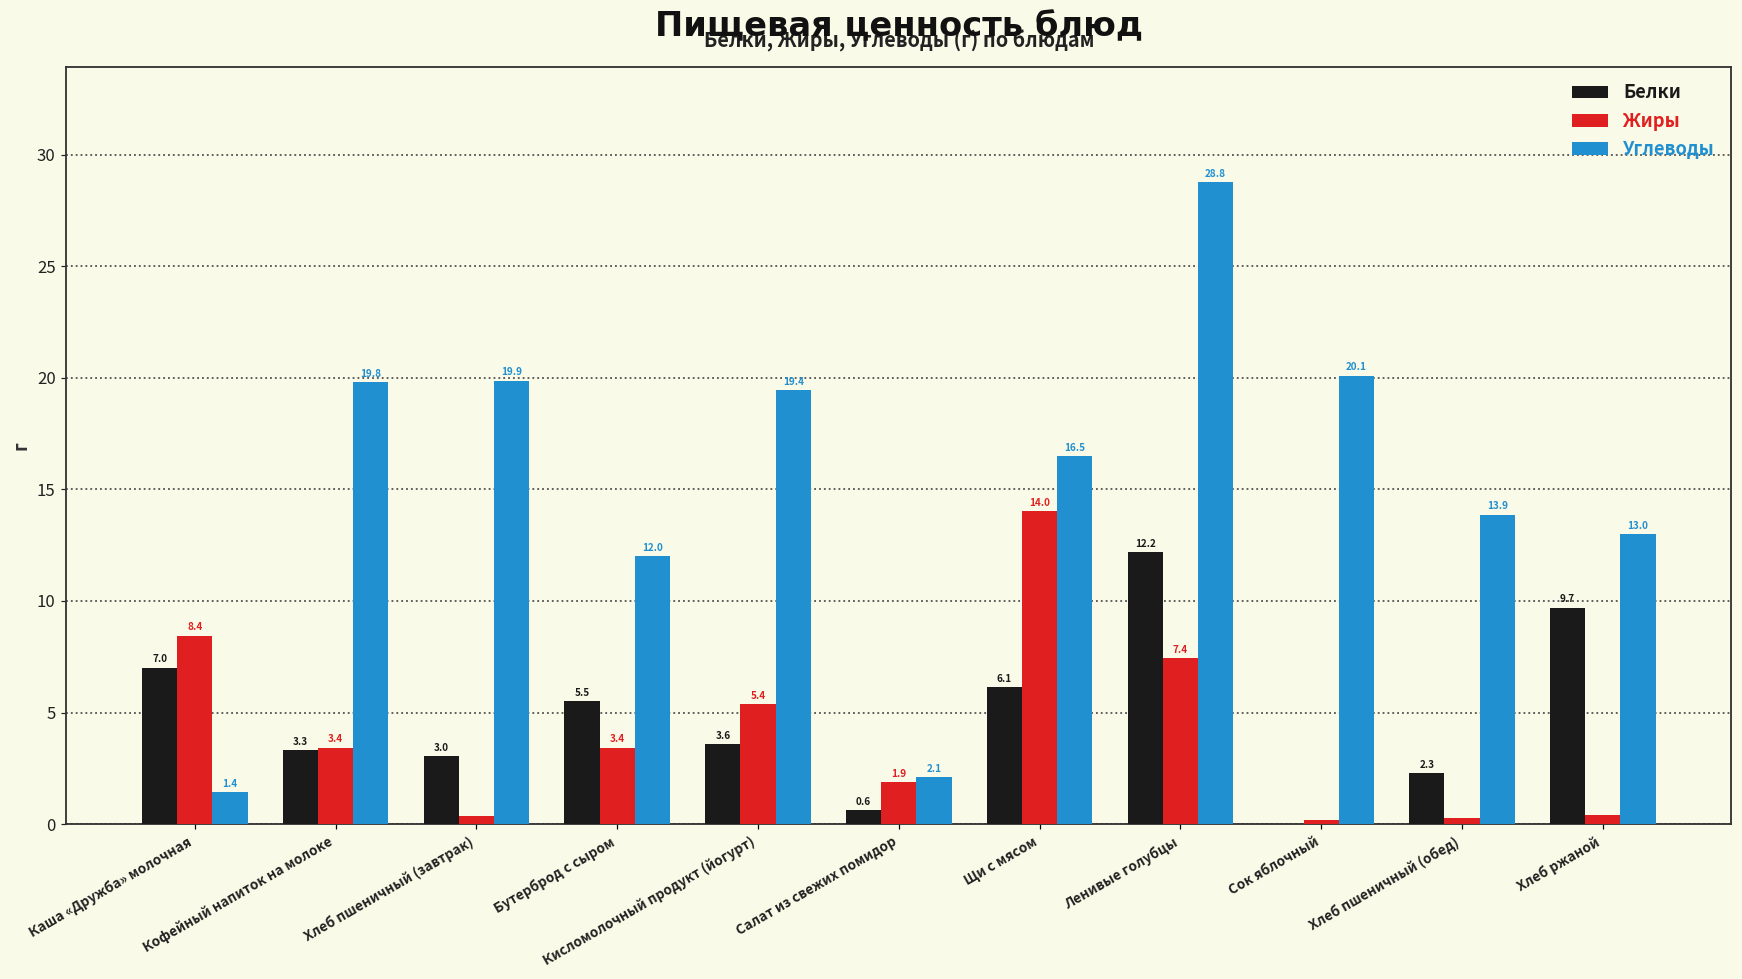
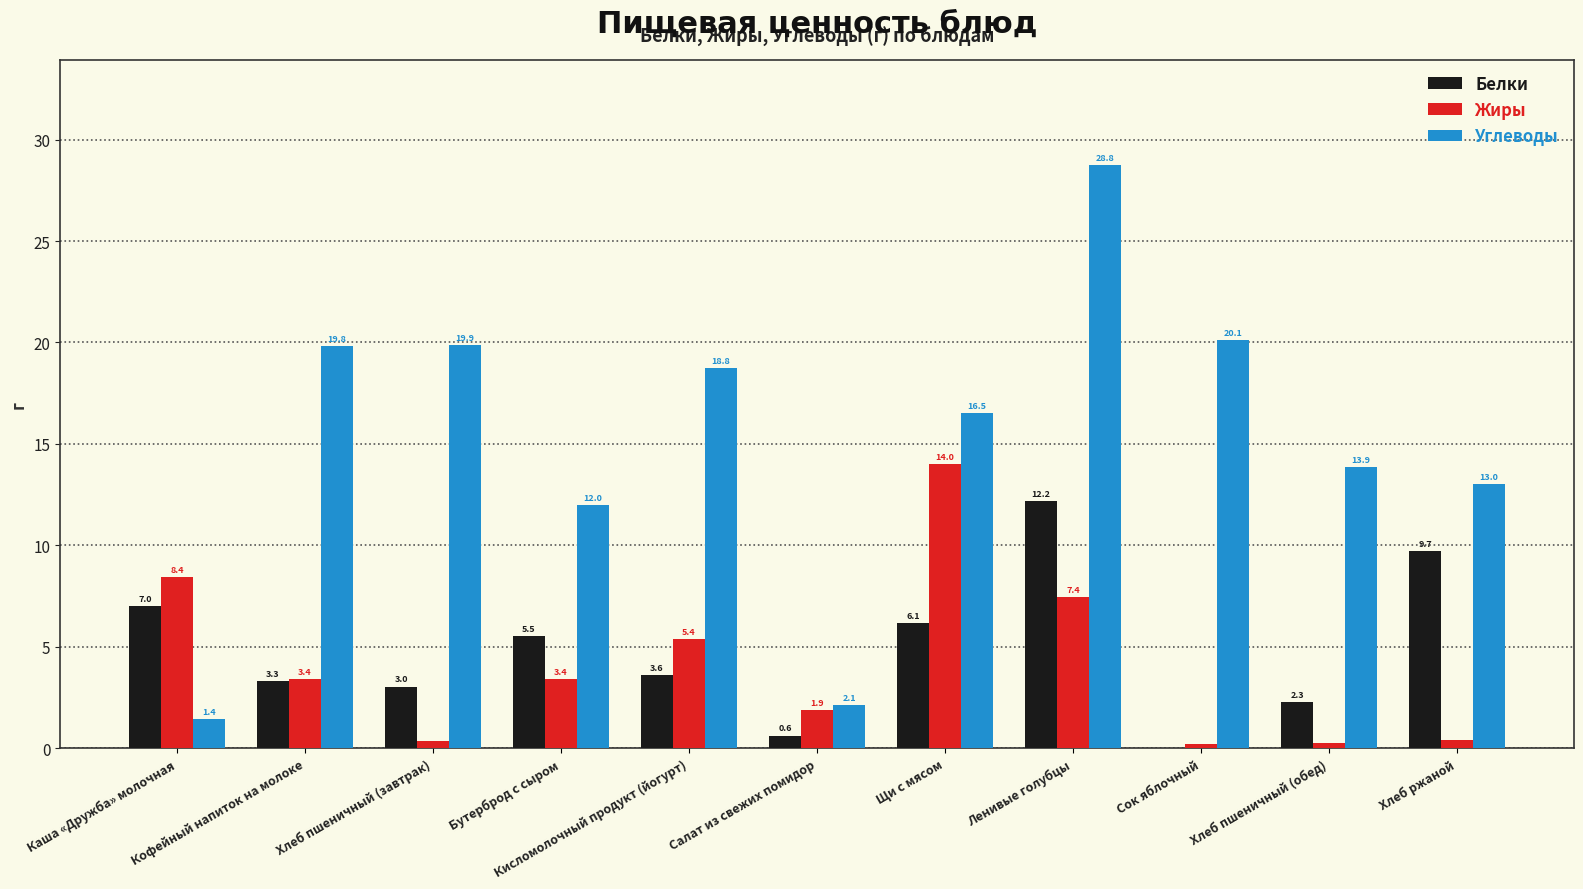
  {
    "Белки": {
      "Каша «Дружба» молочная": 7.0,
      "Кофейный напиток на молоке": 3.3,
      "Хлеб пшеничный (завтрак)": 3.0,
      "Бутерброд с сыром": 5.5,
      "Кисломолочный продукт (йогурт)": 3.6,
      "Салат из свежих помидор": 0.6,
      "Щи с мясом": 6.1,
      "Ленивые голубцы": 12.2,
      "Хлеб пшеничный (обед)": 2.3,
      "Хлеб ржаной": 9.7
    },
    "Жиры": {
      "Каша «Дружба» молочная": 8.4,
      "Кофейный напиток на молоке": 3.4,
      "Бутерброд с сыром": 3.4,
      "Кисломолочный продукт (йогурт)": 5.4,
      "Салат из свежих помидор": 1.9,
      "Щи с мясом": 14.0,
      "Ленивые голубцы": 7.4
    },
    "Углеводы": {
      "Каша «Дружба» молочная": 1.4,
      "Кофейный напиток на молоке": 19.8,
      "Хлеб пшеничный (завтрак)": 19.9,
      "Бутерброд с сыром": 12.0,
-     "Кисломолочный продукт (йогурт)": 19.4,
+     "Кисломолочный продукт (йогурт)": 18.8,
      "Салат из свежих помидор": 2.1,
      "Щи с мясом": 16.5,
      "Ленивые голубцы": 28.8,
      "Сок яблочный": 20.1,
      "Хлеб пшеничный (обед)": 13.9,
      "Хлеб ржаной": 13.0
    }
  }
